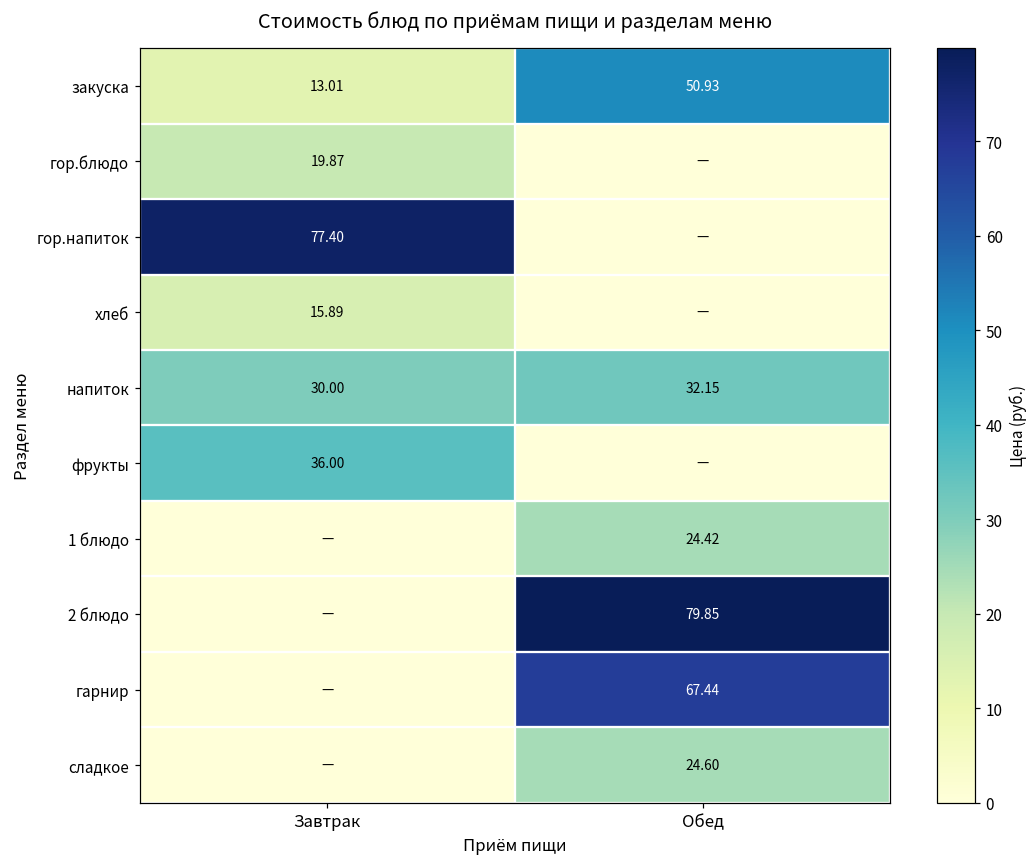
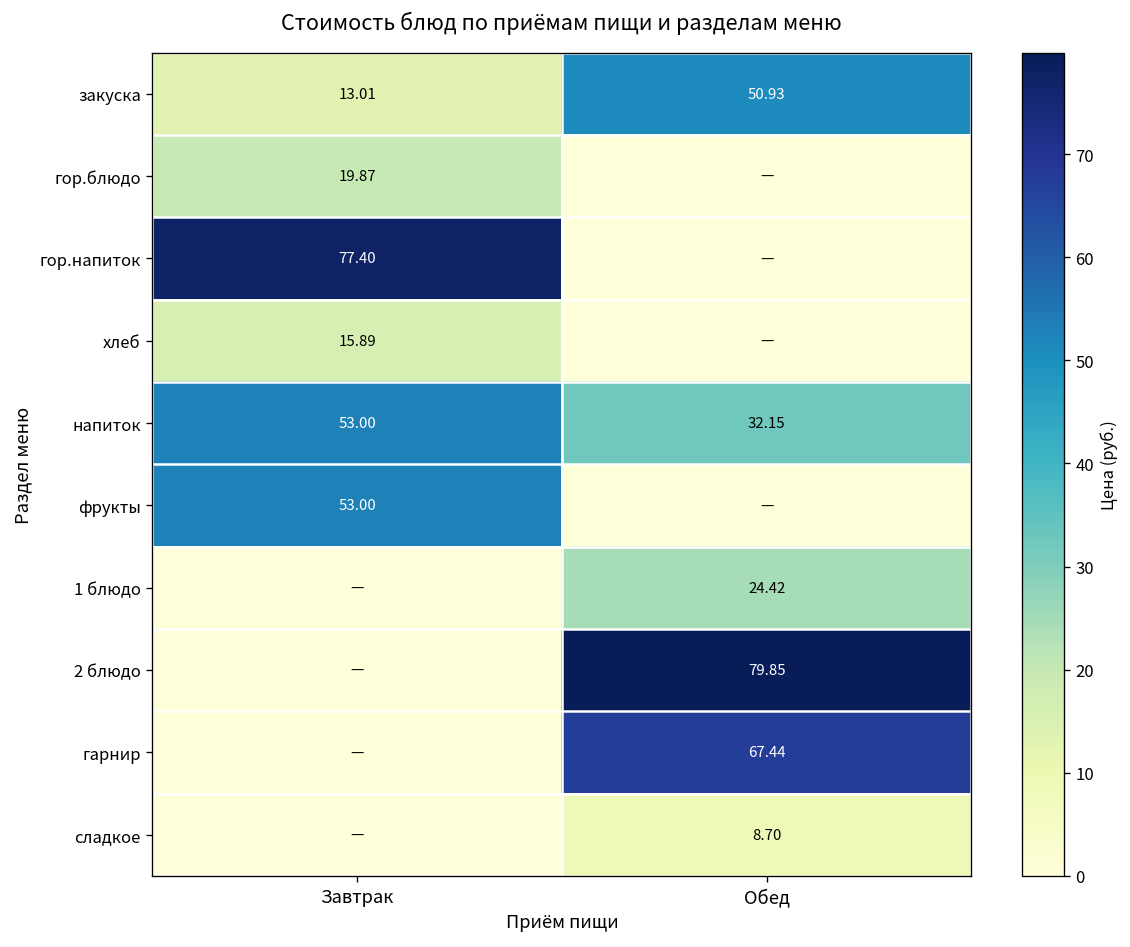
  {
    "закуска": {
      "Завтрак": 13.01,
      "Обед": 50.93
    },
    "гор.блюдо": {
      "Завтрак": 19.87
    },
    "гор.напиток": {
      "Завтрак": 77.40
    },
    "хлеб": {
      "Завтрак": 15.89
    },
    "напиток": {
-     "Завтрак": 30.00,
+     "Завтрак": 53.00,
      "Обед": 32.15
    },
    "фрукты": {
-     "Завтрак": 36.00
+     "Завтрак": 53.00
    },
    "1 блюдо": {
      "Обед": 24.42
    },
    "2 блюдо": {
      "Обед": 79.85
    },
    "гарнир": {
      "Обед": 67.44
    },
    "сладкое": {
-     "Обед": 24.60
+     "Обед": 8.70
    }
  }
